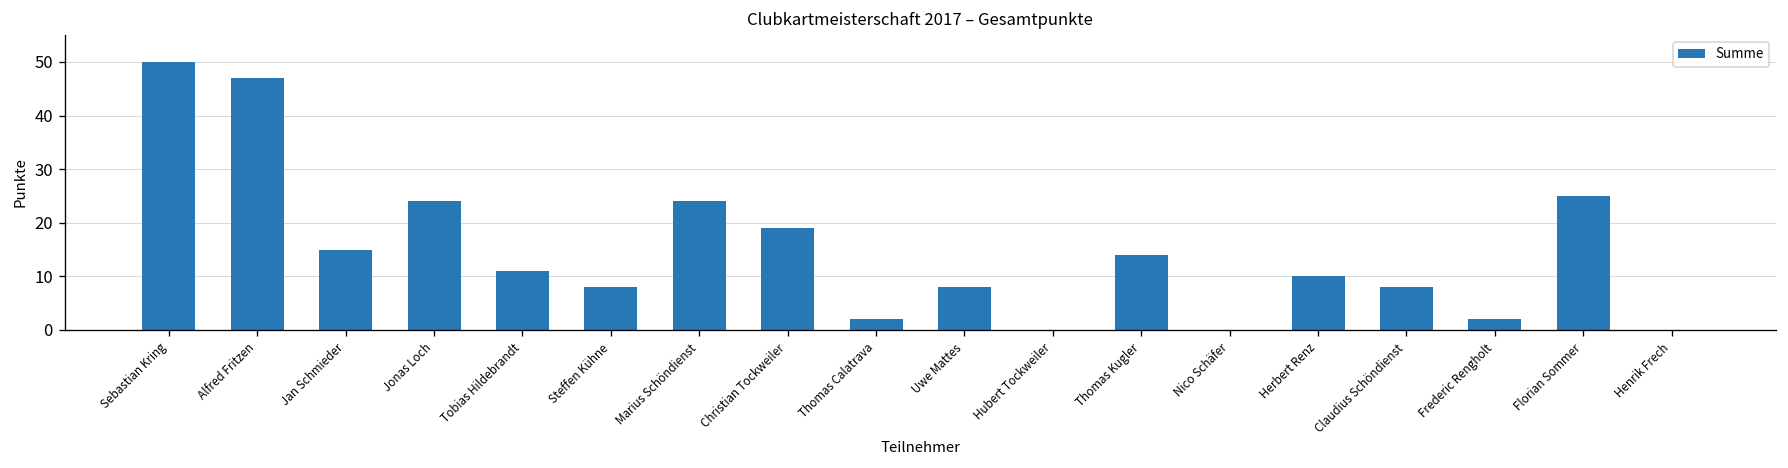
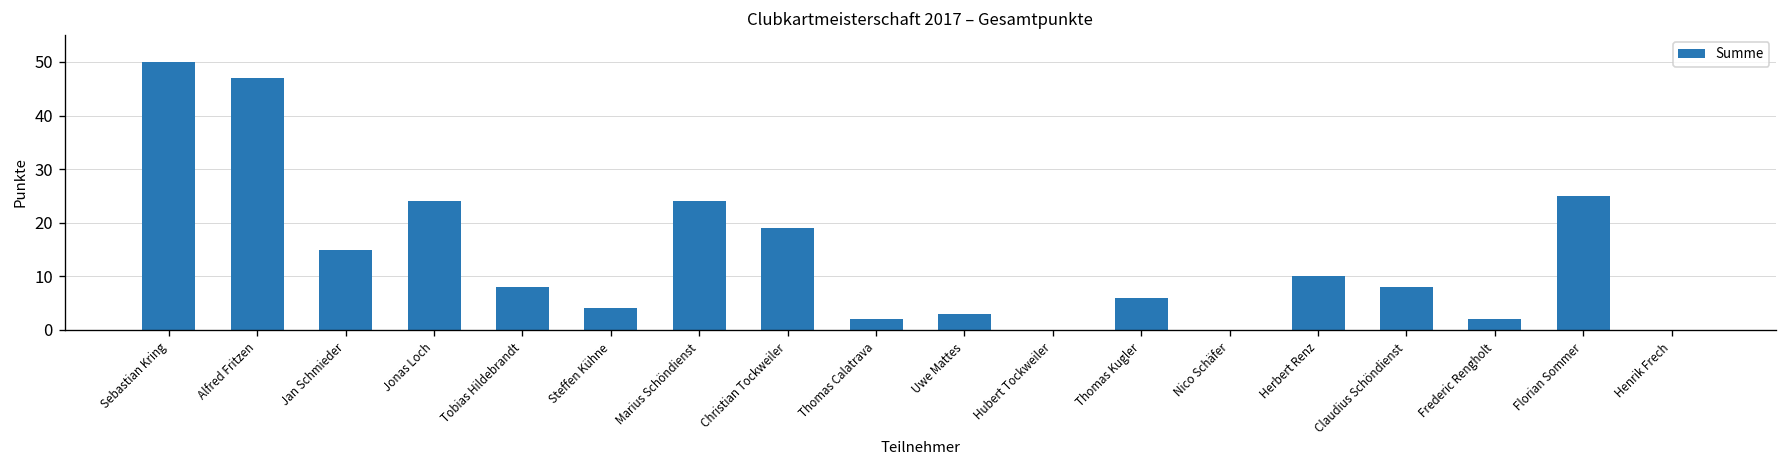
  {
    "Sebastian Kring": 50,
    "Alfred Fritzen": 47,
    "Jan Schmieder": 15,
    "Jonas Loch": 24,
-   "Tobias Hildebrandt": 11,
-   "Steffen Kühne": 8,
+   "Tobias Hildebrandt": 8,
+   "Steffen Kühne": 4,
    "Marius Schöndienst": 24,
    "Christian Tockweiler": 19,
    "Thomas Calatrava": 2,
-   "Uwe Mattes": 8,
+   "Uwe Mattes": 3,
    "Hubert Tockweiler": 0,
-   "Thomas Kugler": 14,
+   "Thomas Kugler": 6,
    "Nico Schäfer": 0,
    "Herbert Renz": 10,
    "Claudius Schöndienst": 8,
    "Frederic Rengholt": 2,
    "Florian Sommer": 25,
    "Henrik Frech": 0
  }
